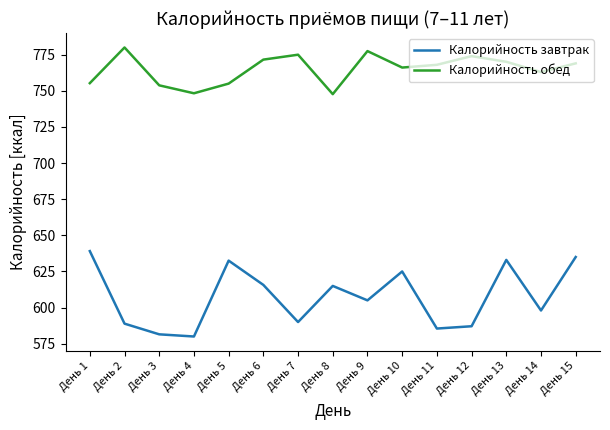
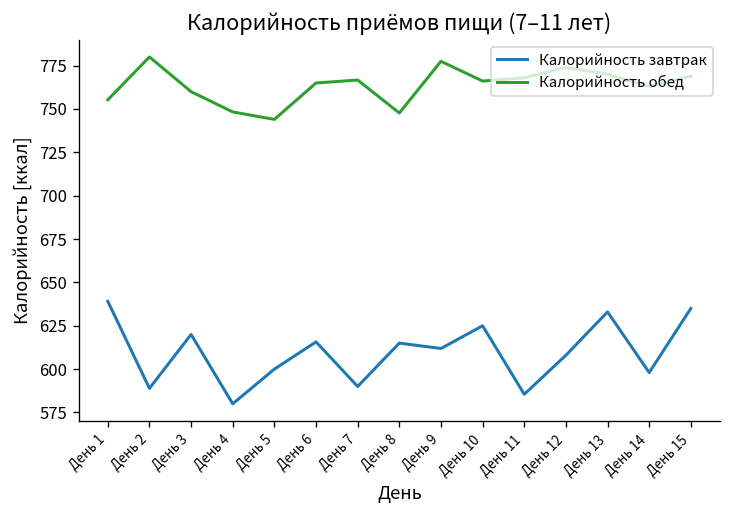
  {
    "Калорийность завтрак": {
      "День 1": 639,
      "День 2": 589,
-     "День 3": 582,
+     "День 3": 620,
      "День 4": 580,
-     "День 5": 633,
+     "День 5": 600,
      "День 6": 616,
      "День 7": 590,
      "День 8": 615,
-     "День 9": 605,
+     "День 9": 612,
      "День 10": 625,
      "День 11": 586,
-     "День 12": 587,
+     "День 12": 608,
      "День 13": 633,
      "День 14": 598,
      "День 15": 635
    },
    "Калорийность обед": {
      "День 1": 755,
      "День 2": 780,
-     "День 3": 754,
+     "День 3": 760,
      "День 4": 748,
-     "День 5": 755,
-     "День 6": 772,
-     "День 7": 775,
+     "День 5": 744,
+     "День 6": 765,
+     "День 7": 767,
      "День 8": 748,
      "День 9": 778,
      "День 10": 766
    }
  }
